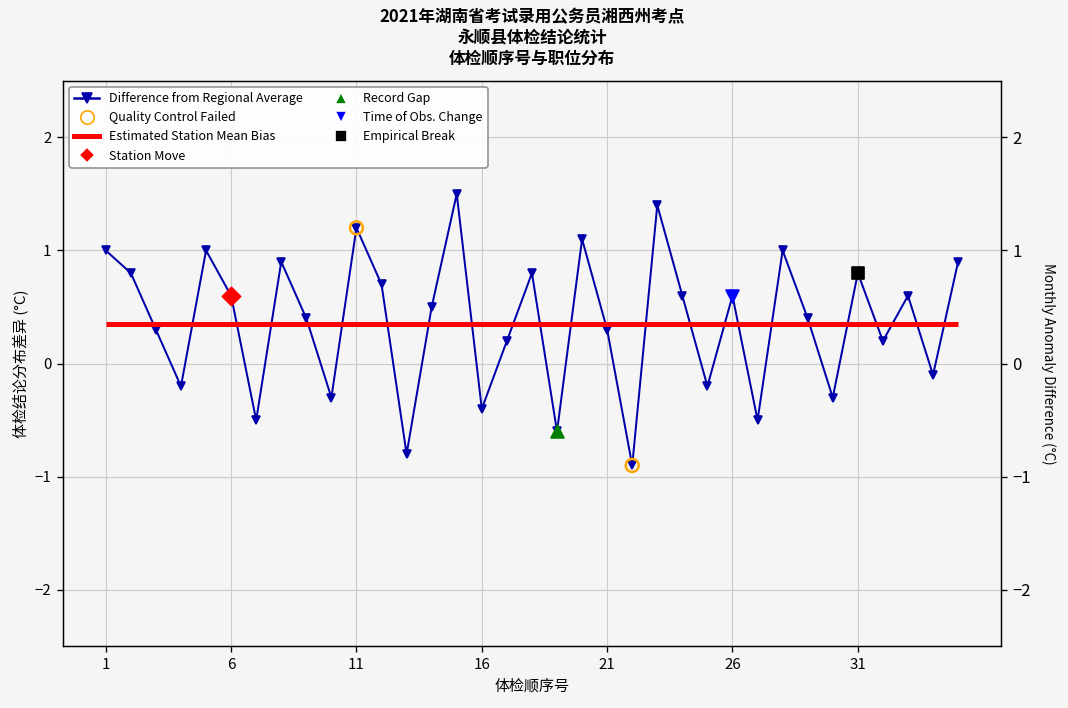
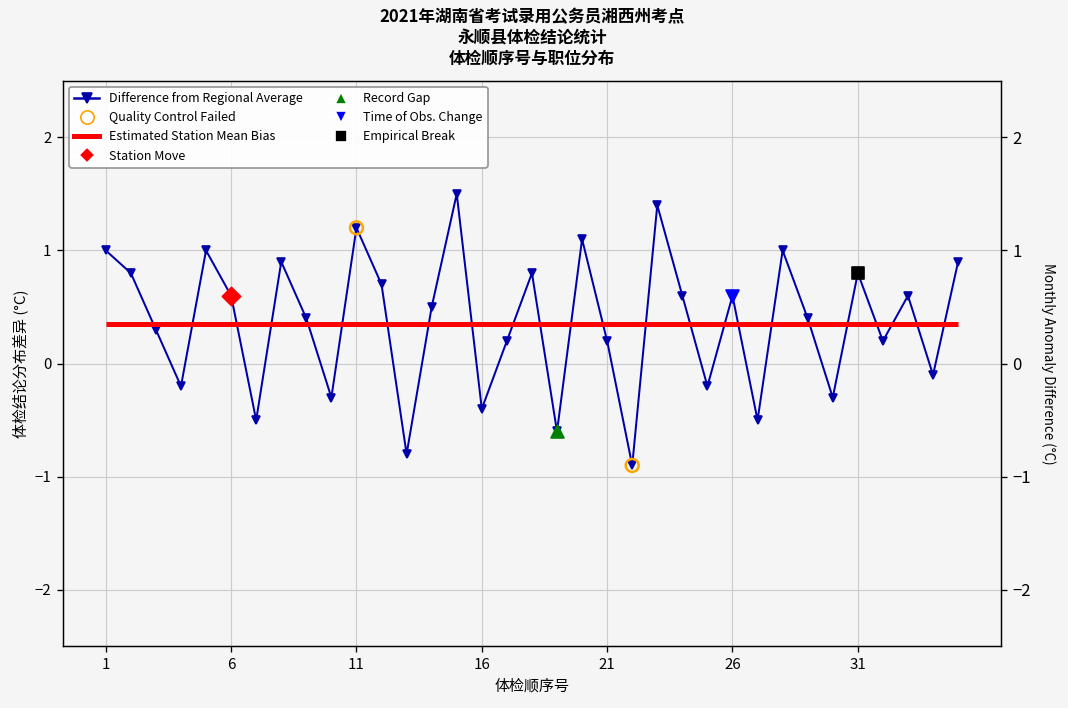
  {
    "Difference from Regional Average": {
      "1": 1.0,
      "16": -0.4,
-     "21": 0.3
+     "21": 0.2
    }
  }
